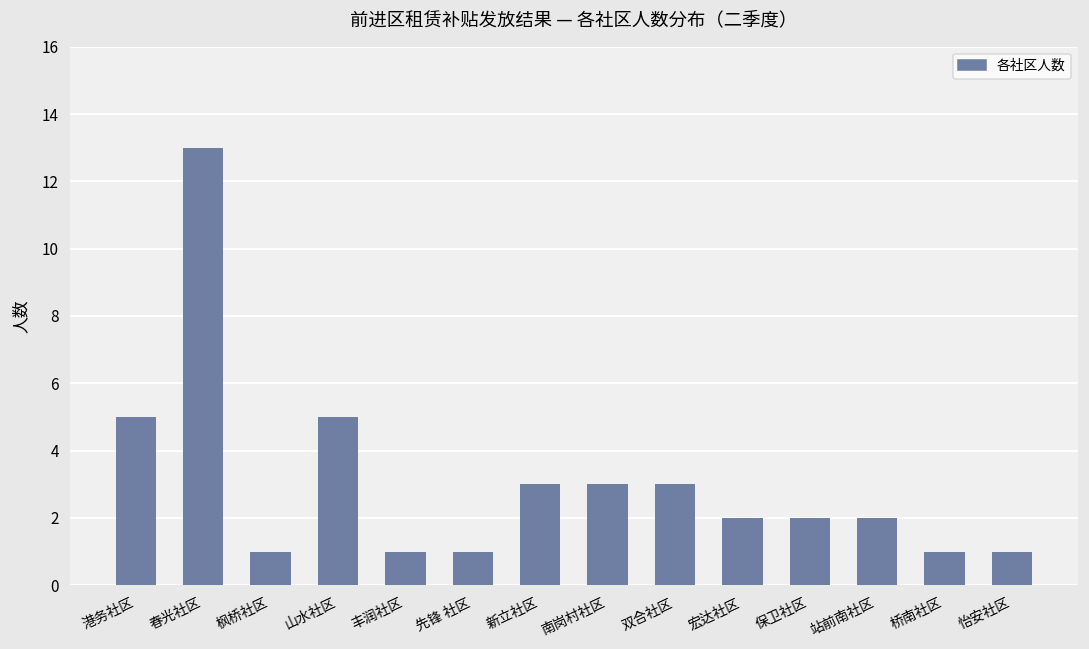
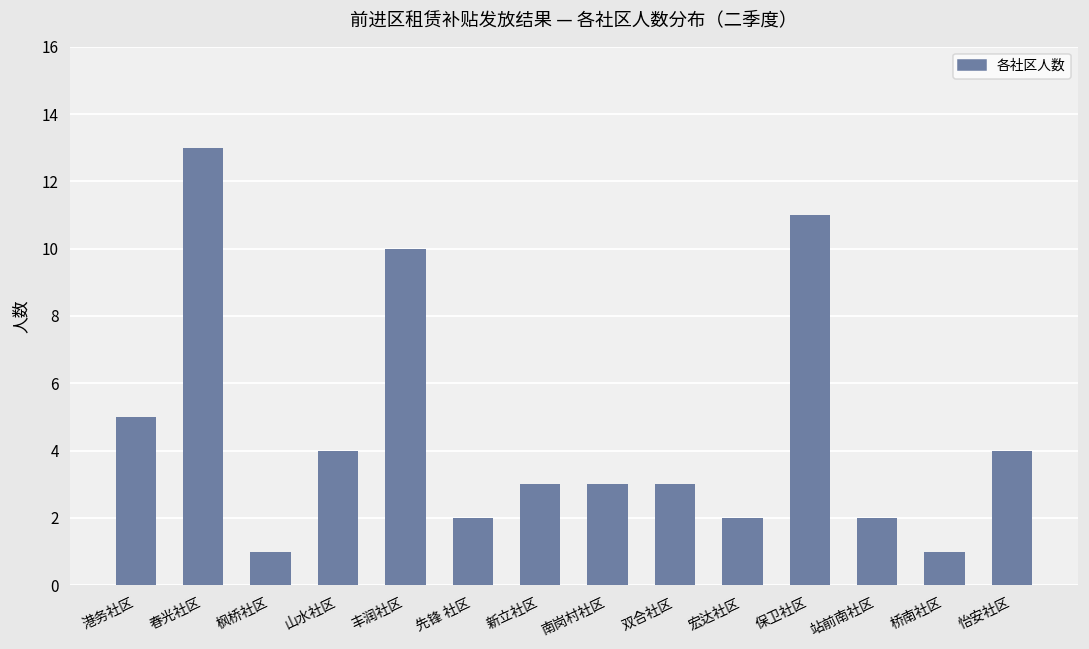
  {
    "港务社区": 5,
    "春光社区": 13,
    "枫桥社区": 1,
-   "山水社区": 5,
-   "丰润社区": 1,
-   "先锋 社区": 1,
+   "山水社区": 4,
+   "丰润社区": 10,
+   "先锋 社区": 2,
    "新立社区": 3,
    "南岗村社区": 3,
    "双合社区": 3,
    "宏达社区": 2,
-   "保卫社区": 2,
+   "保卫社区": 11,
    "站前南社区": 2,
    "桥南社区": 1,
-   "怡安社区": 1
+   "怡安社区": 4
  }
